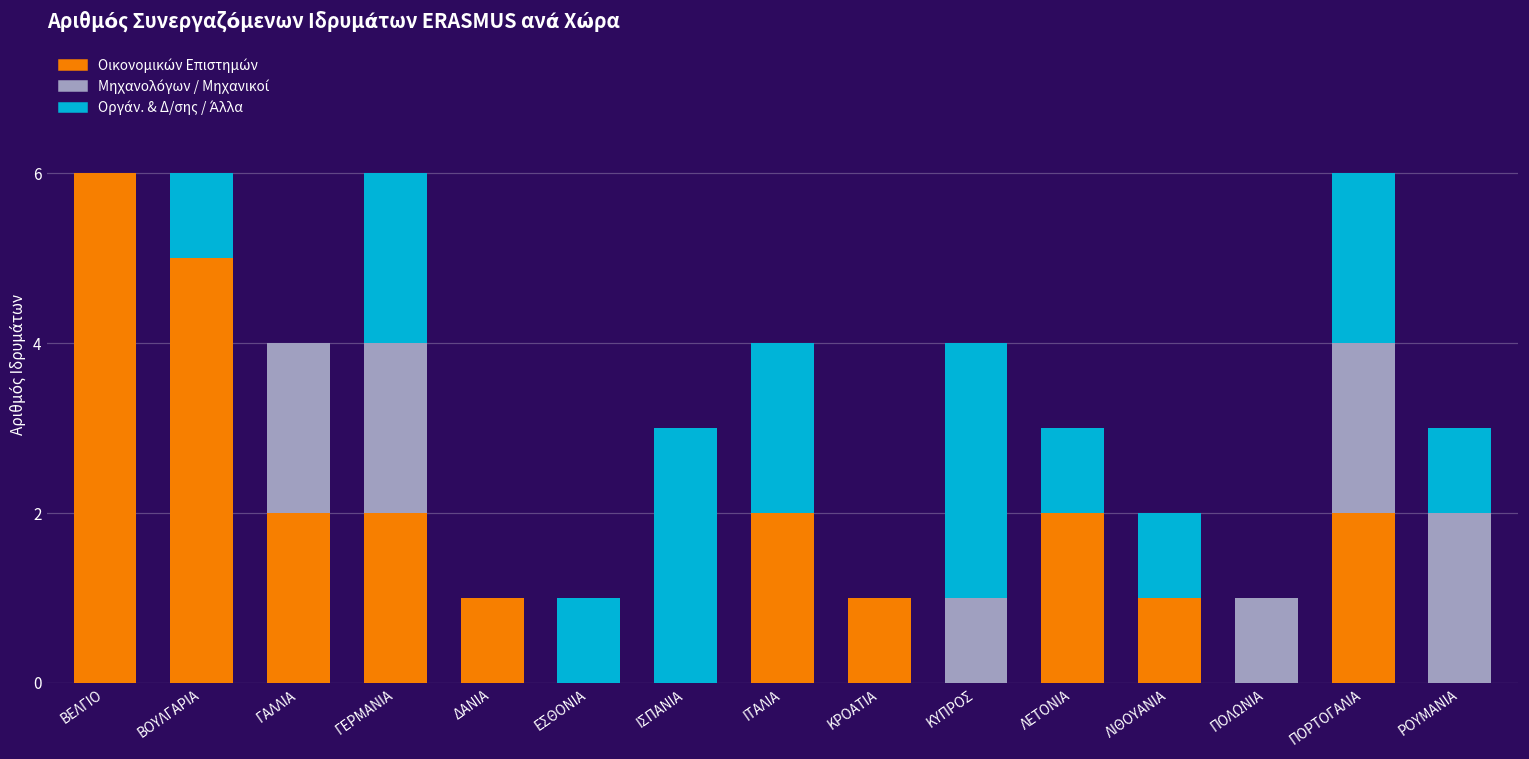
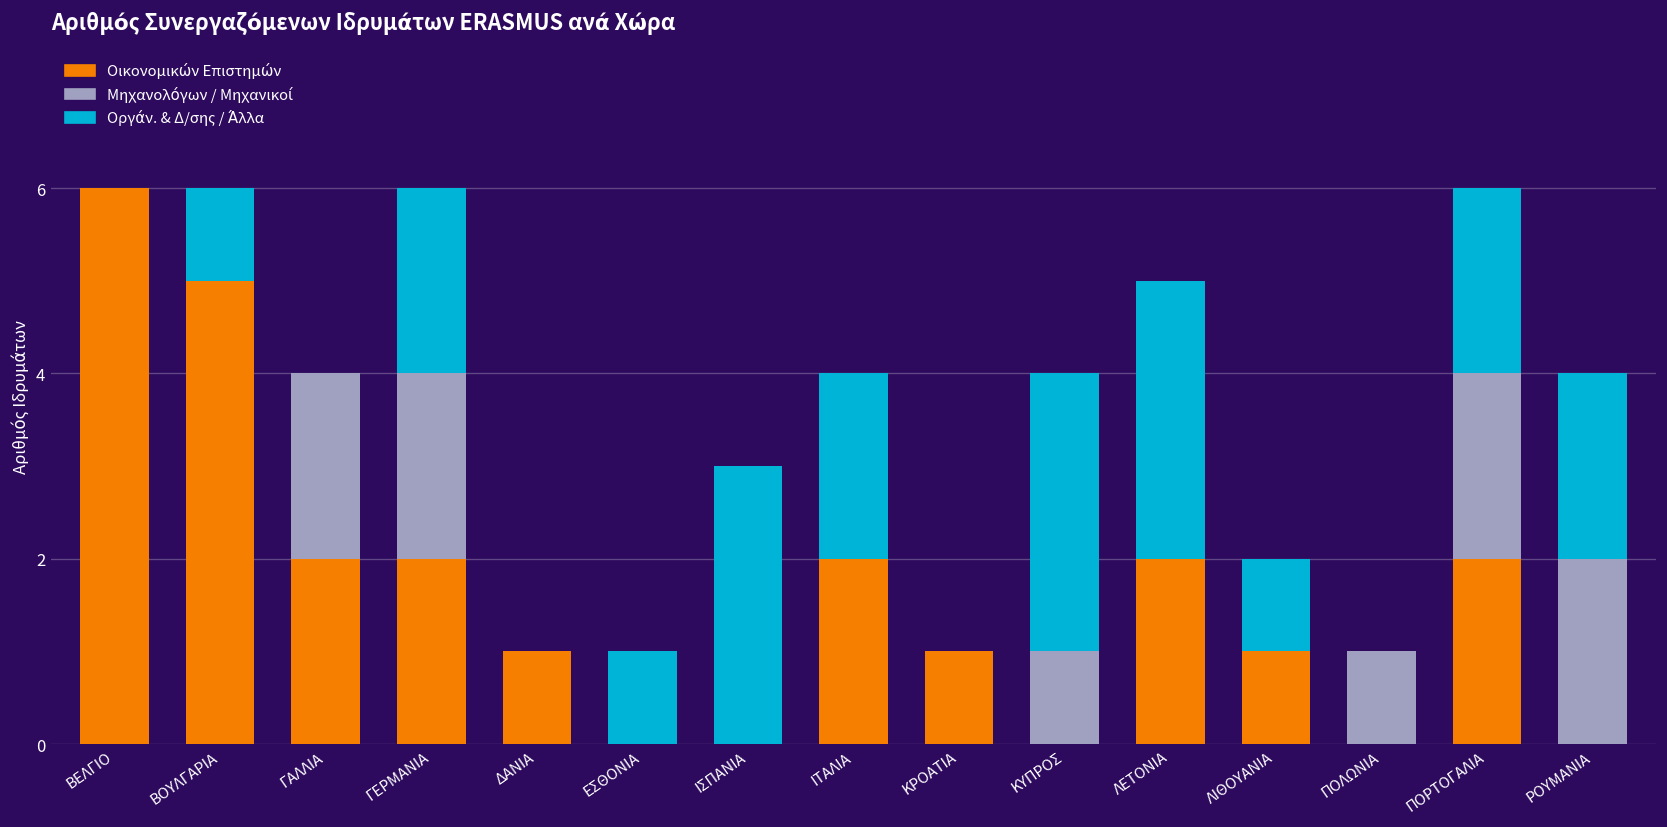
  {
    "Οικονομικών Επιστημών": {
      "ΒΕΛΓΙΟ": 6,
      "ΒΟΥΛΓΑΡΙΑ": 5,
      "ΓΑΛΛΙΑ": 2,
      "ΓΕΡΜΑΝΙΑ": 2,
      "ΔΑΝΙΑ": 1,
      "ΕΣΘΟΝΙΑ": 0,
      "ΙΣΠΑΝΙΑ": 0,
      "ΙΤΑΛΙΑ": 2,
      "ΚΡΟΑΤΙΑ": 1,
      "ΚΥΠΡΟΣ": 0,
      "ΛΕΤΟΝΙΑ": 2,
      "ΛΙΘΟΥΑΝΙΑ": 1,
      "ΠΟΛΩΝΙΑ": 0,
      "ΠΟΡΤΟΓΑΛΙΑ": 2,
      "ΡΟΥΜΑΝΙΑ": 0
    },
    "Μηχανολόγων / Μηχανικοί": {
      "ΒΕΛΓΙΟ": 0,
      "ΒΟΥΛΓΑΡΙΑ": 0,
      "ΓΑΛΛΙΑ": 2,
      "ΓΕΡΜΑΝΙΑ": 2,
      "ΔΑΝΙΑ": 0,
      "ΕΣΘΟΝΙΑ": 0,
      "ΙΣΠΑΝΙΑ": 0,
      "ΙΤΑΛΙΑ": 0,
      "ΚΡΟΑΤΙΑ": 0,
      "ΚΥΠΡΟΣ": 1,
      "ΛΕΤΟΝΙΑ": 0,
      "ΛΙΘΟΥΑΝΙΑ": 0,
      "ΠΟΛΩΝΙΑ": 1,
      "ΠΟΡΤΟΓΑΛΙΑ": 2,
      "ΡΟΥΜΑΝΙΑ": 2
    },
    "Οργάν. & Δ/σης / Άλλα": {
      "ΒΕΛΓΙΟ": 0,
      "ΒΟΥΛΓΑΡΙΑ": 1,
      "ΓΑΛΛΙΑ": 0,
      "ΓΕΡΜΑΝΙΑ": 2,
      "ΔΑΝΙΑ": 0,
      "ΕΣΘΟΝΙΑ": 1,
      "ΙΣΠΑΝΙΑ": 3,
      "ΙΤΑΛΙΑ": 2,
      "ΚΡΟΑΤΙΑ": 0,
      "ΚΥΠΡΟΣ": 3,
-     "ΛΕΤΟΝΙΑ": 1,
+     "ΛΕΤΟΝΙΑ": 3,
      "ΛΙΘΟΥΑΝΙΑ": 1,
      "ΠΟΛΩΝΙΑ": 0,
      "ΠΟΡΤΟΓΑΛΙΑ": 2,
-     "ΡΟΥΜΑΝΙΑ": 1
+     "ΡΟΥΜΑΝΙΑ": 2
    }
  }
